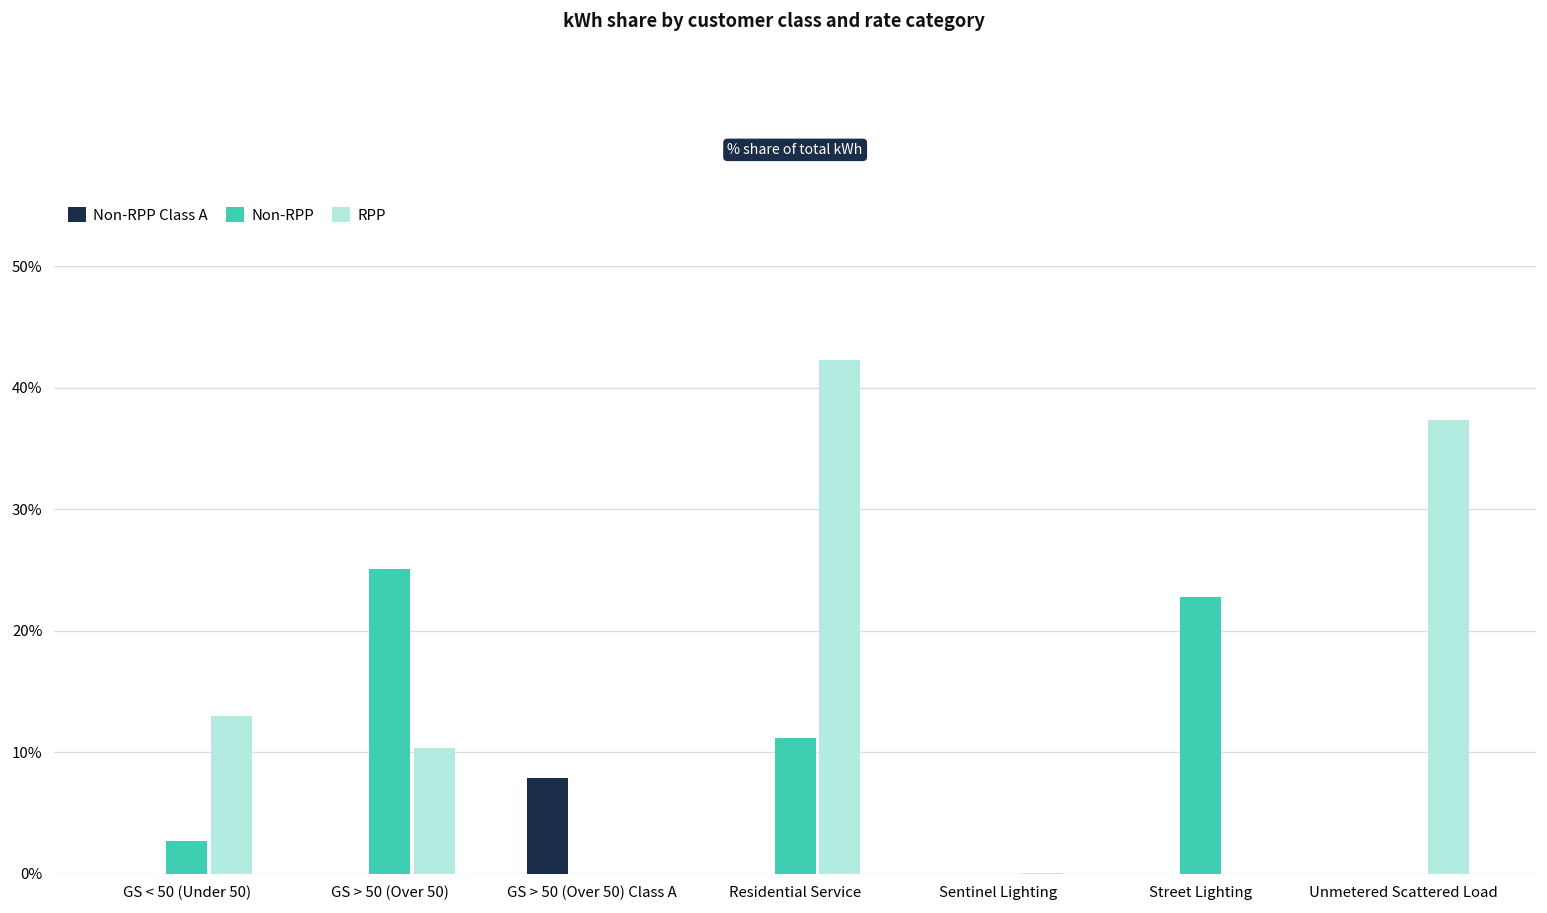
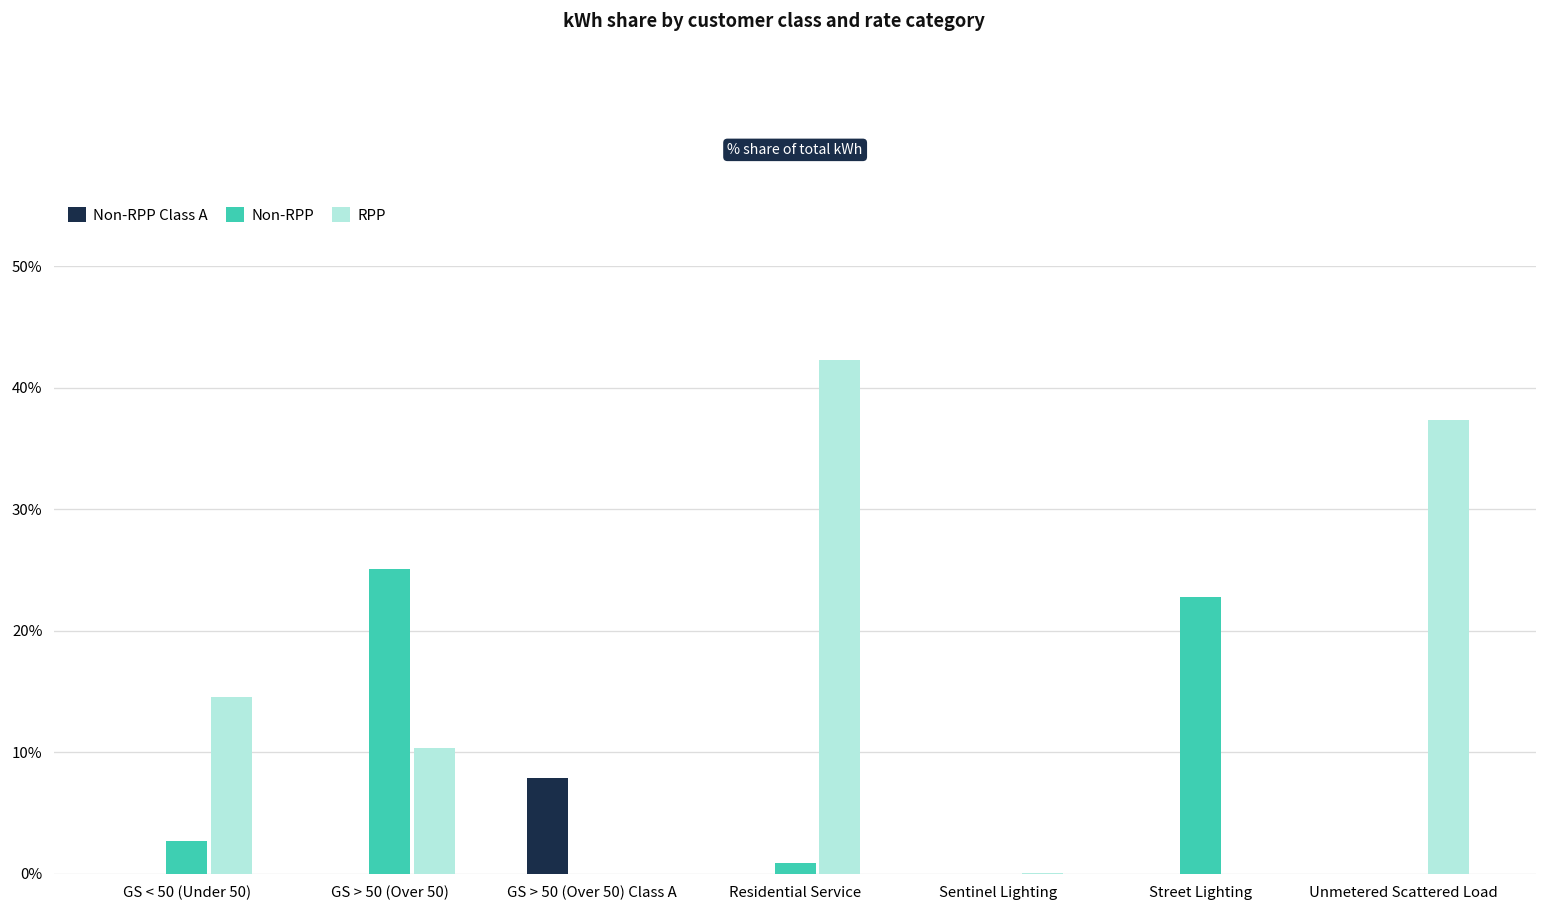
  {
    "Non-RPP Class A": {
      "GS < 50 (Under 50)": "0.0%",
      "GS > 50 (Over 50)": "0.0%",
      "GS > 50 (Over 50) Class A": "7.9%",
      "Residential Service": "0.0%",
      "Sentinel Lighting": "0.0%",
      "Street Lighting": "0.0%",
      "Unmetered Scattered Load": "0.0%"
    },
    "Non-RPP": {
      "GS < 50 (Under 50)": "2.7%",
      "GS > 50 (Over 50)": "25.1%",
      "GS > 50 (Over 50) Class A": "0.0%",
-     "Residential Service": "11.2%",
+     "Residential Service": "0.9%",
      "Street Lighting": "22.8%"
    },
    "RPP": {
-     "GS < 50 (Under 50)": "13.0%",
+     "GS < 50 (Under 50)": "14.5%",
      "GS > 50 (Over 50)": "10.3%",
      "GS > 50 (Over 50) Class A": "0.0%",
      "Residential Service": "42.3%",
      "Street Lighting": "0.0%",
      "Unmetered Scattered Load": "37.3%"
    }
  }
